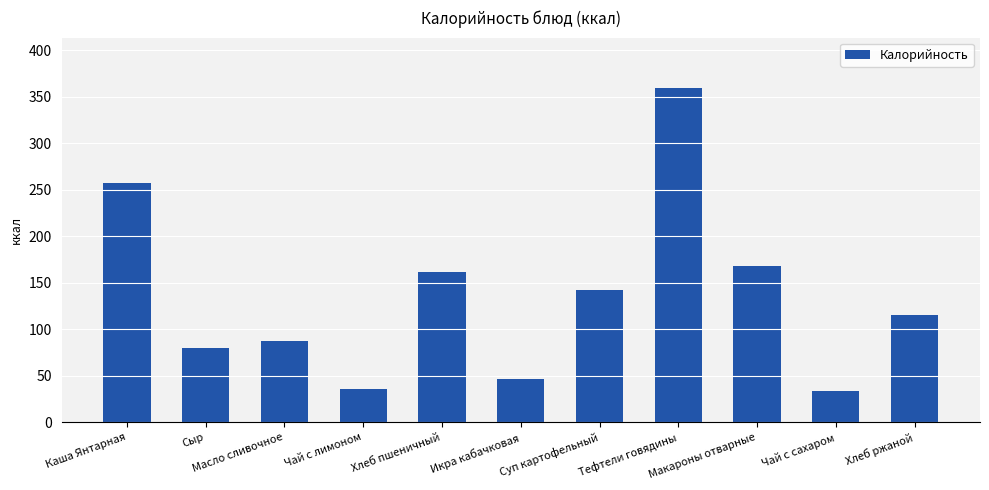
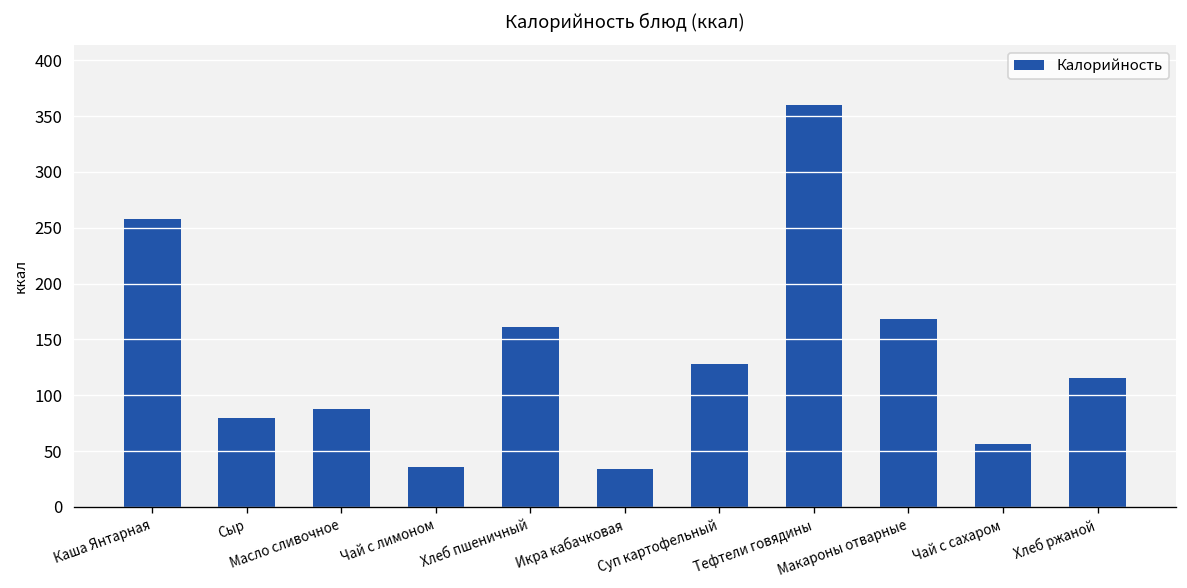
  {
    "Каша Янтарная": 260,
    "Сыр": 80,
    "Масло сливочное": 90,
    "Чай с лимоном": 40,
    "Хлеб пшеничный": 160,
-   "Икра кабачковая": 50,
-   "Суп картофельный": 140,
+   "Икра кабачковая": 30,
+   "Суп картофельный": 130,
    "Тефтели говядины": 360,
    "Макароны отварные": 170,
-   "Чай с сахаром": 30,
+   "Чай с сахаром": 60,
    "Хлеб ржаной": 120
  }
